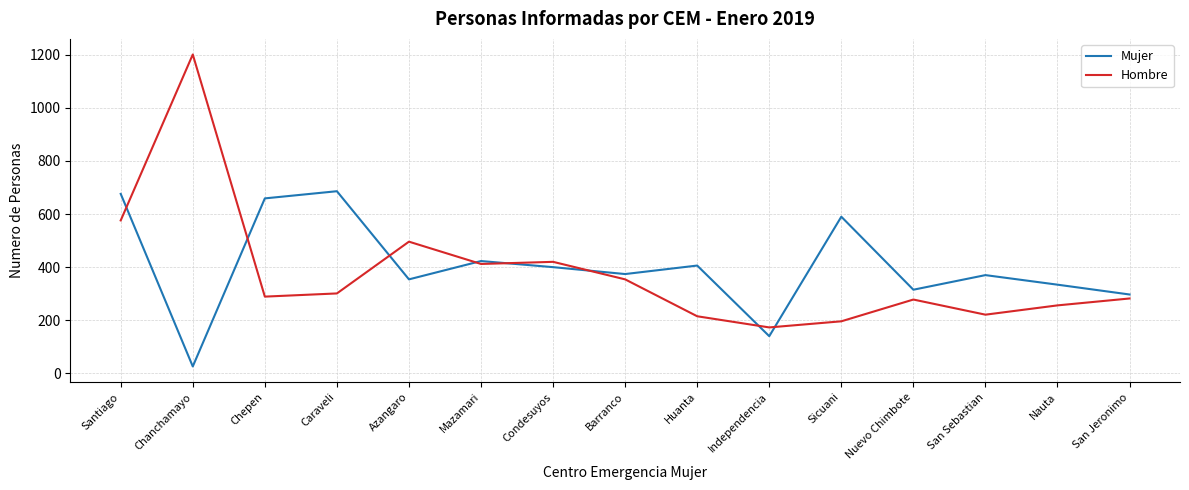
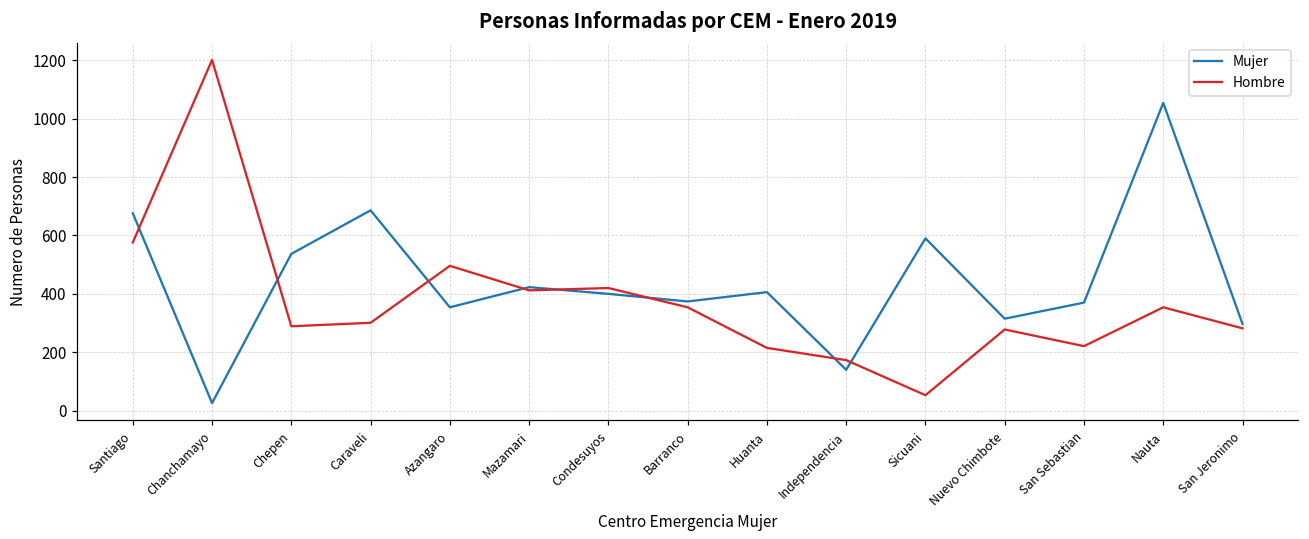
  {
    "Mujer": {
      "Santiago": 680,
      "Chanchamayo": 30,
-     "Chepen": 660,
+     "Chepen": 540,
      "Caraveli": 690,
      "Azangaro": 350,
      "Mazamari": 420,
      "Condesuyos": 400,
      "Barranco": 370,
      "Huanta": 410,
      "Independencia": 140,
      "Sicuani": 590,
      "Nuevo Chimbote": 320,
      "San Sebastian": 370,
-     "Nauta": 330,
+     "Nauta": 1050,
      "San Jeronimo": 300
    },
    "Hombre": {
      "Santiago": 580,
      "Chanchamayo": 1200,
      "Chepen": 290,
      "Caraveli": 300,
      "Azangaro": 500,
      "Mazamari": 410,
      "Condesuyos": 420,
      "Barranco": 350,
      "Huanta": 220,
      "Independencia": 170,
-     "Sicuani": 200,
+     "Sicuani": 50,
      "Nuevo Chimbote": 280,
      "San Sebastian": 220,
-     "Nauta": 260,
+     "Nauta": 350,
      "San Jeronimo": 280
    }
  }
